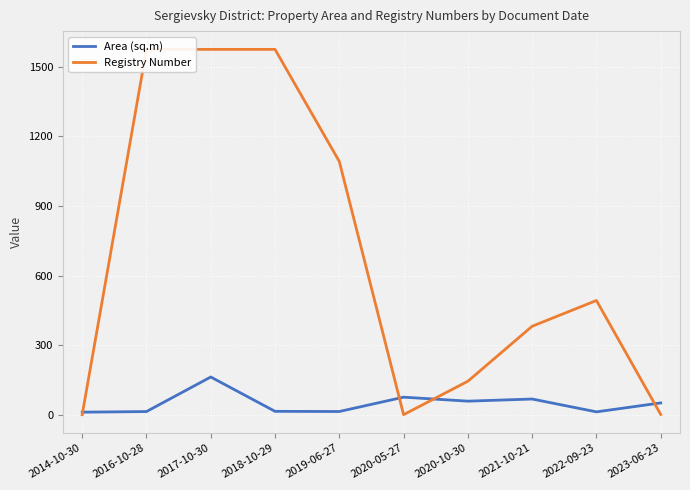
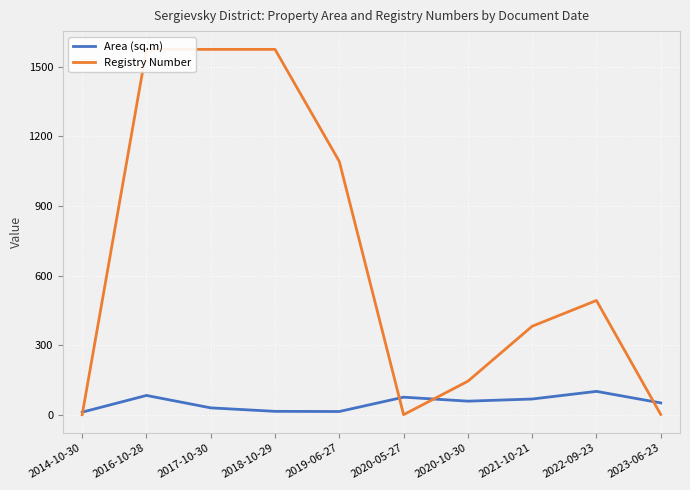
  {
    "Area (sq.m)": {
-     "2016-10-28": 10,
-     "2017-10-30": 160,
+     "2016-10-28": 80,
+     "2017-10-30": 30,
      "2018-10-29": 20,
      "2019-06-27": 10,
      "2020-05-27": 80,
      "2020-10-30": 60,
      "2021-10-21": 70,
-     "2022-09-23": 10,
+     "2022-09-23": 100,
      "2023-06-23": 50
    },
    "Registry Number": {
      "2017-10-30": 1580,
      "2018-10-29": 1580,
      "2019-06-27": 1090,
      "2020-05-27": 0,
      "2020-10-30": 150,
      "2021-10-21": 380,
      "2022-09-23": 490,
      "2023-06-23": 0
    }
  }
